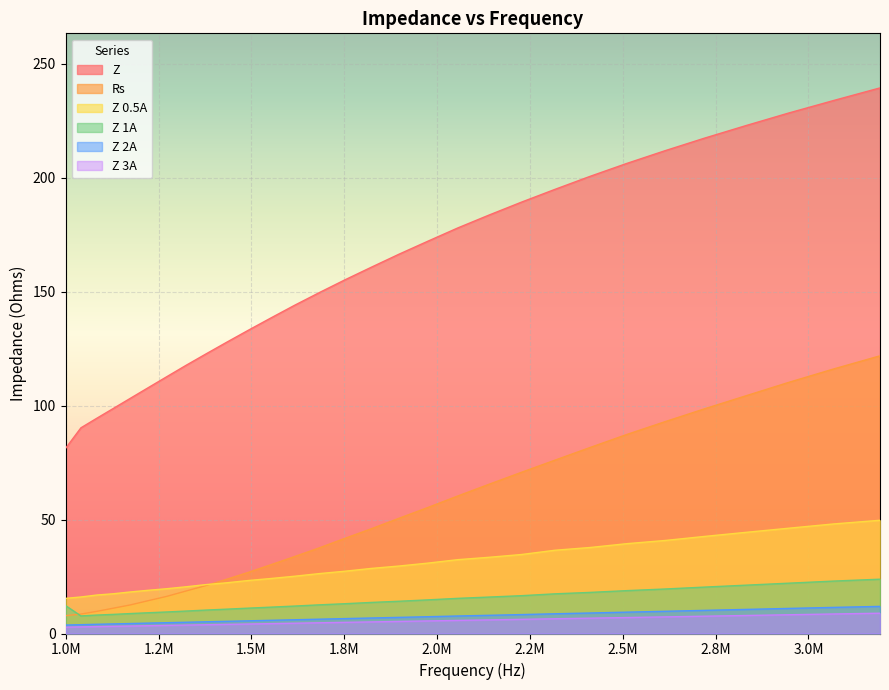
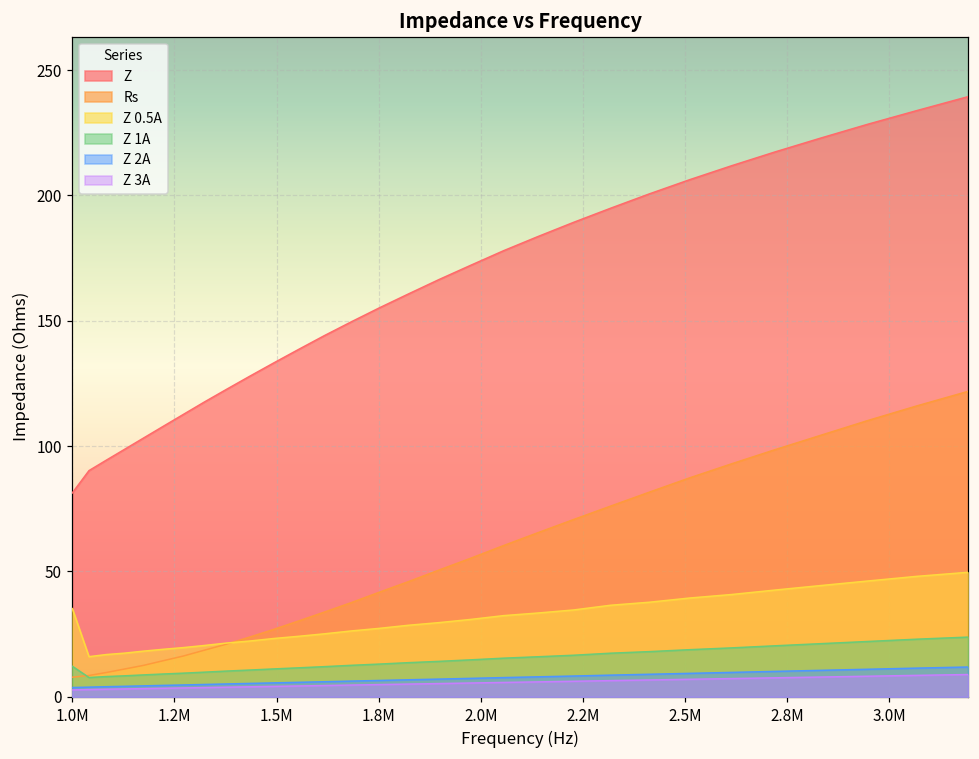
  {
    "Z": {
      "1.0M": 81
    },
    "Rs": {
      "1.0M": 8
    },
    "Z 0.5A": {
-     "1.0M": 15
+     "1.0M": 35
    },
    "Z 1A": {
      "1.0M": 12
    }
  }
